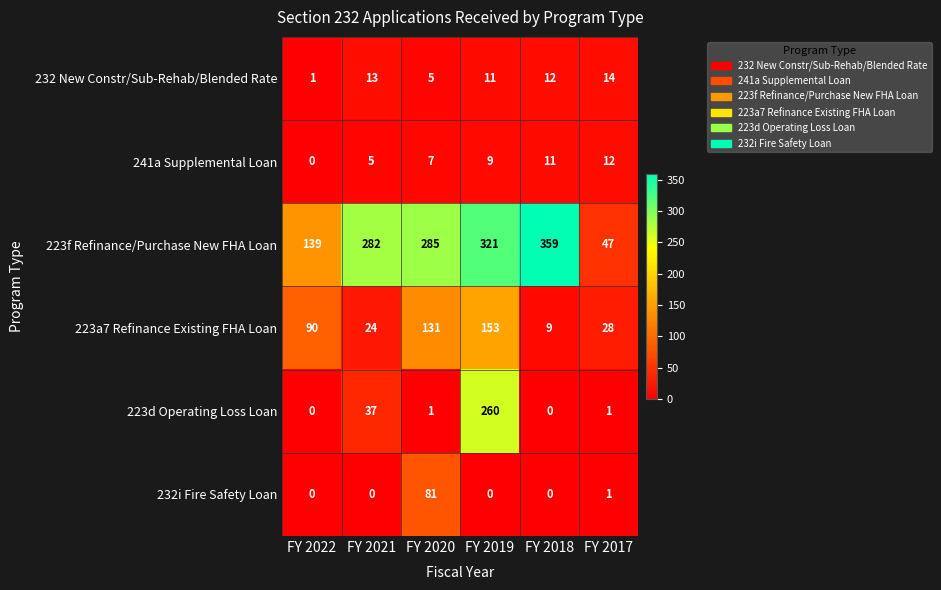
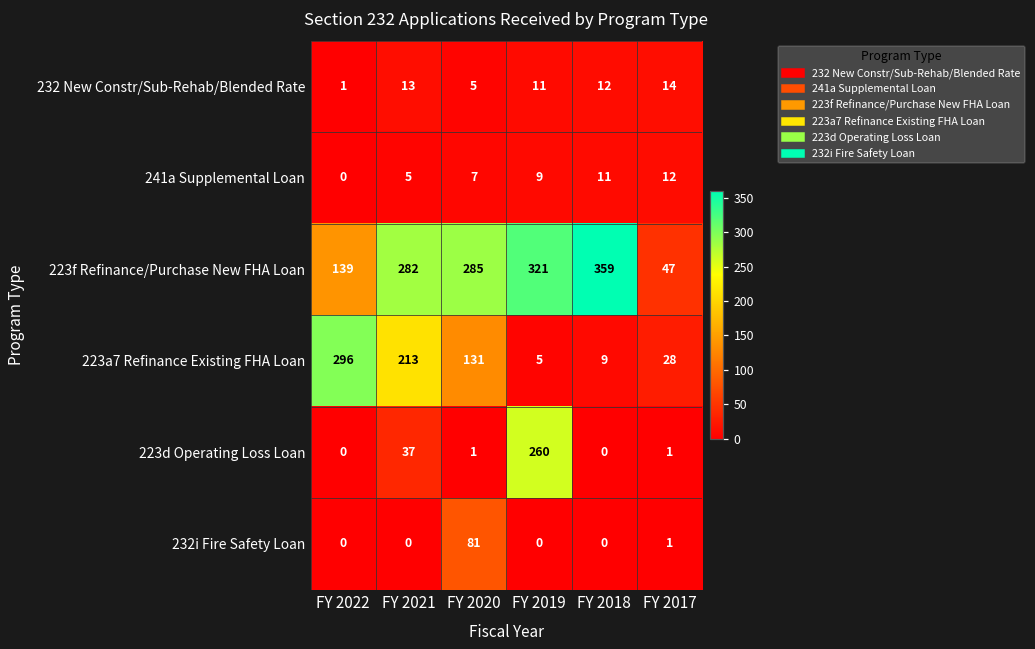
  {
    "232 New Constr/Sub-Rehab/Blended Rate": {
      "FY 2022": 1,
      "FY 2021": 13,
      "FY 2020": 5,
      "FY 2019": 11,
      "FY 2018": 12,
      "FY 2017": 14
    },
    "241a Supplemental Loan": {
      "FY 2022": 0,
      "FY 2021": 5,
      "FY 2020": 7,
      "FY 2019": 9,
      "FY 2018": 11,
      "FY 2017": 12
    },
    "223f Refinance/Purchase New FHA Loan": {
      "FY 2022": 139,
      "FY 2021": 282,
      "FY 2020": 285,
      "FY 2019": 321,
      "FY 2018": 359,
      "FY 2017": 47
    },
    "223a7 Refinance Existing FHA Loan": {
-     "FY 2022": 90,
-     "FY 2021": 24,
+     "FY 2022": 296,
+     "FY 2021": 213,
      "FY 2020": 131,
-     "FY 2019": 153,
+     "FY 2019": 5,
      "FY 2018": 9,
      "FY 2017": 28
    },
    "223d Operating Loss Loan": {
      "FY 2022": 0,
      "FY 2021": 37,
      "FY 2020": 1,
      "FY 2019": 260,
      "FY 2018": 0,
      "FY 2017": 1
    },
    "232i Fire Safety Loan": {
      "FY 2022": 0,
      "FY 2021": 0,
      "FY 2020": 81,
      "FY 2019": 0,
      "FY 2018": 0,
      "FY 2017": 1
    }
  }
